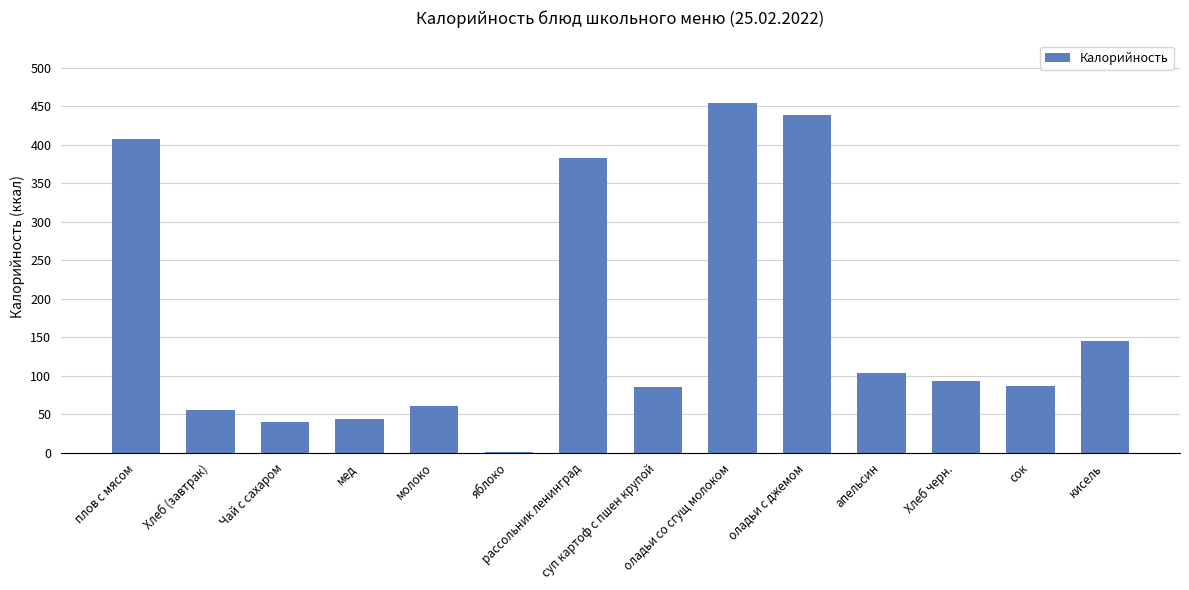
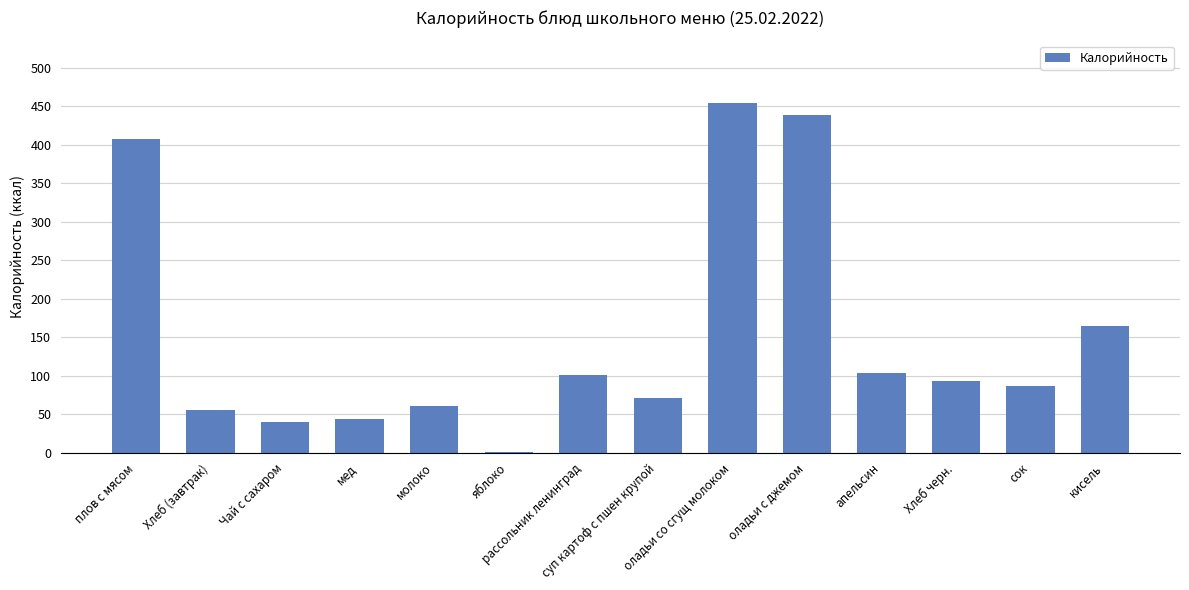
  {
    "плов с мясом": 410,
    "Хлеб (завтрак)": 60,
    "Чай с сахаром": 40,
    "мед": 40,
    "молоко": 60,
-   "рассольник ленинград": 380,
-   "суп картоф с пшен крупой": 90,
+   "рассольник ленинград": 100,
+   "суп картоф с пшен крупой": 70,
    "оладьи со сгущ молоком": 450,
    "оладьи с джемом": 440,
    "апельсин": 100,
    "Хлеб черн.": 90,
    "сок": 90,
-   "кисель": 150
+   "кисель": 160
  }
